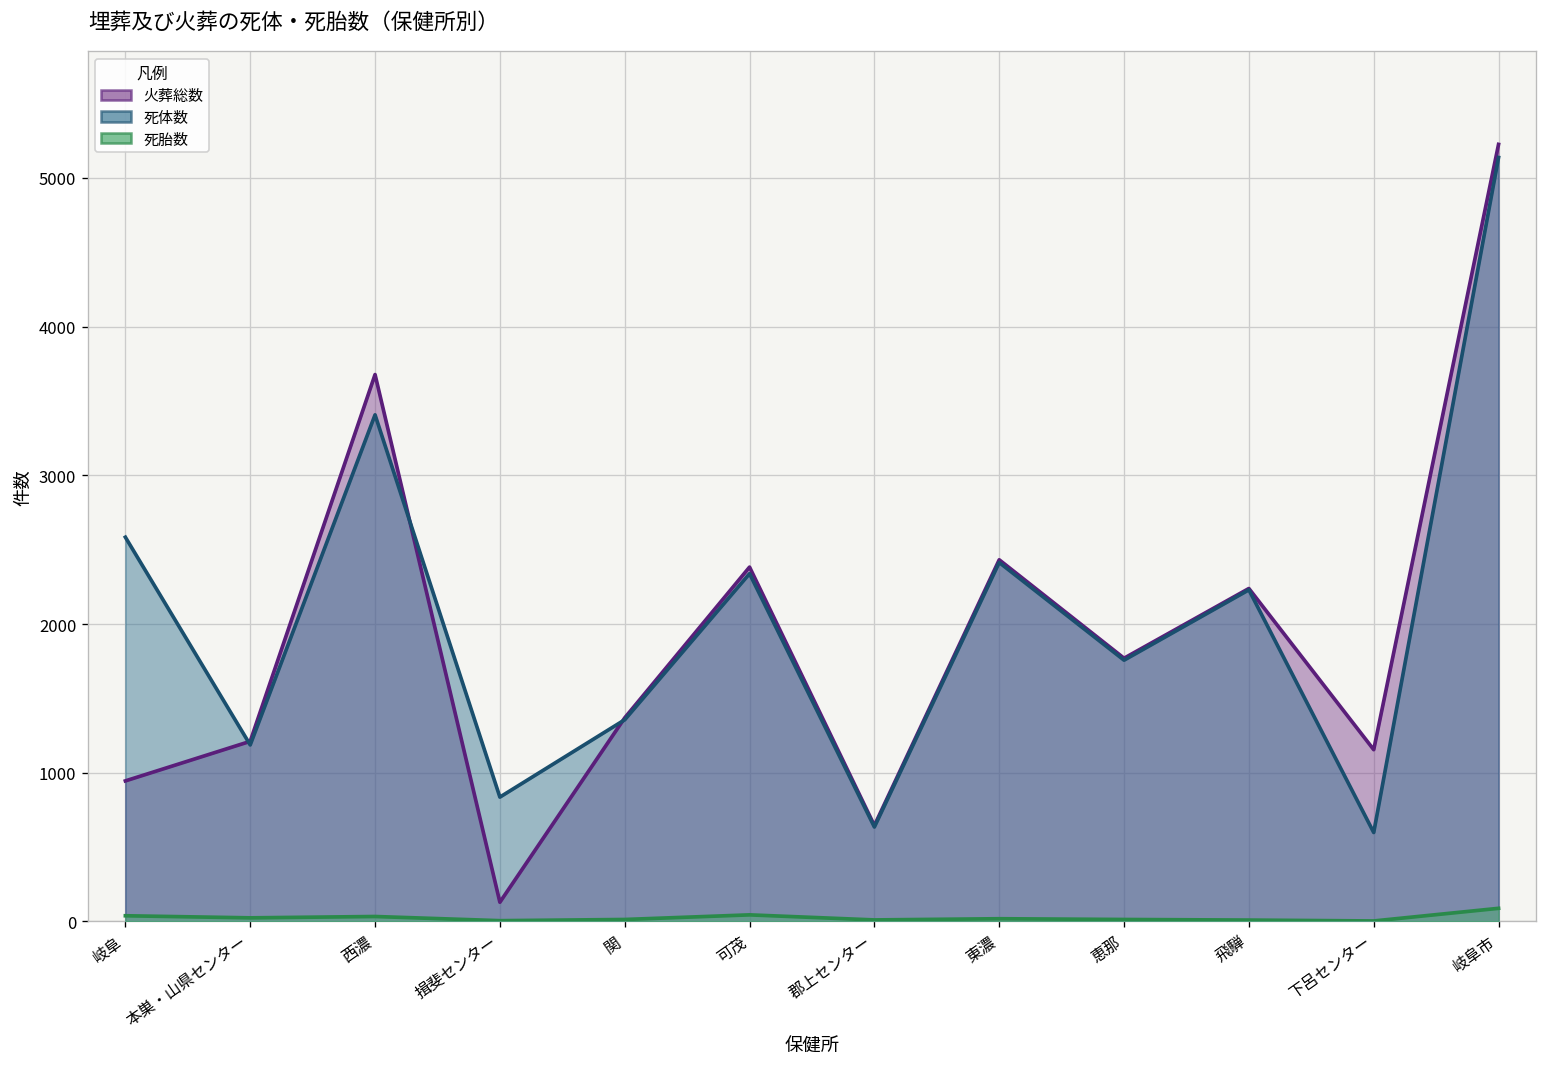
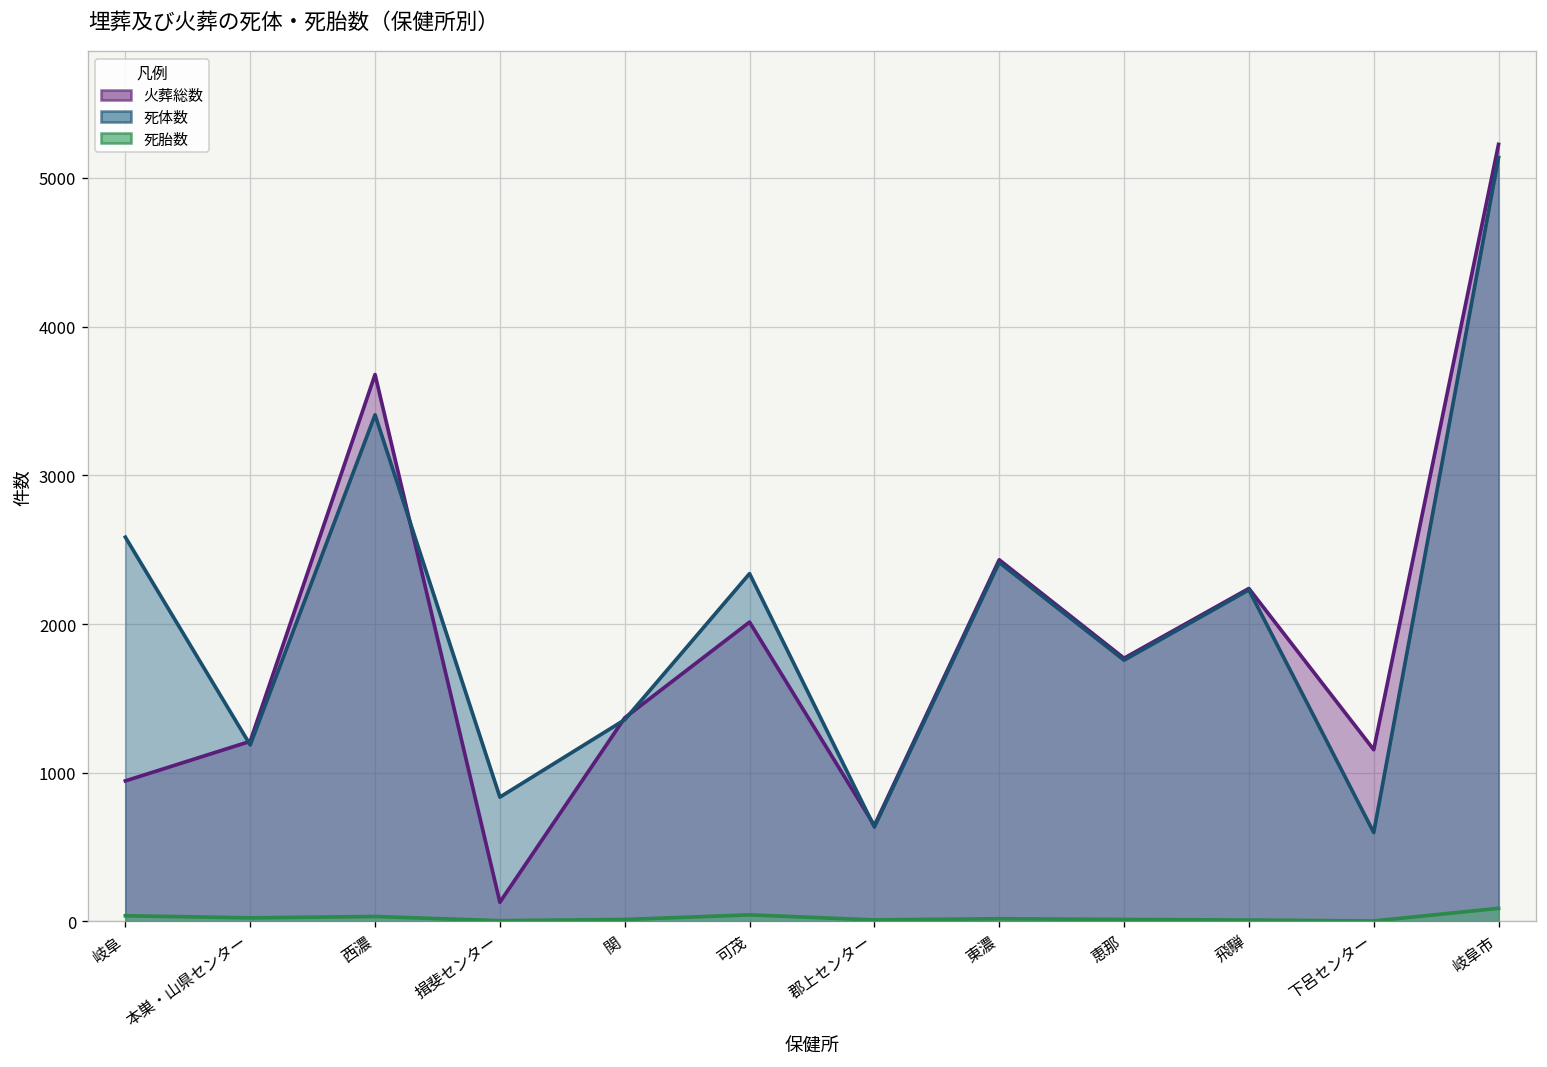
  {
    "火葬総数": {
      "岐阜": 950,
      "本巣・山県センター": 1210,
      "西濃": 3680,
      "揖斐センター": 130,
-     "可茂": 2380,
+     "可茂": 2010,
      "下呂センター": 1160,
      "岐阜市": 5230
    }
  }
